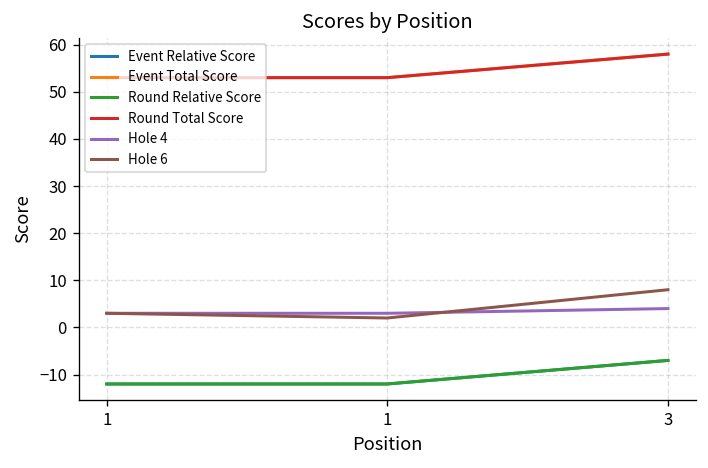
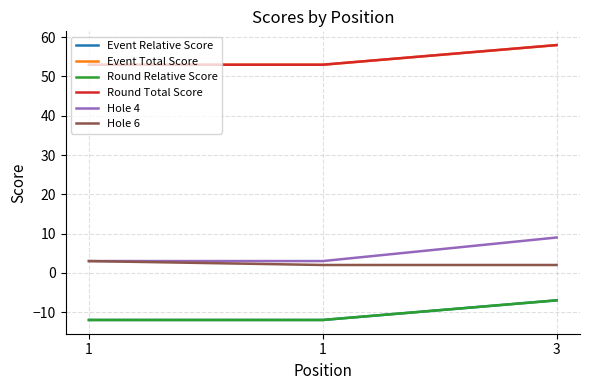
  {
    "Round Relative Score": {
      "3": -7
    },
    "Round Total Score": {
      "3": 58
    },
    "Hole 4": {
-     "3": 4
+     "3": 9
    },
    "Hole 6": {
-     "3": 8
+     "3": 2
    }
  }
